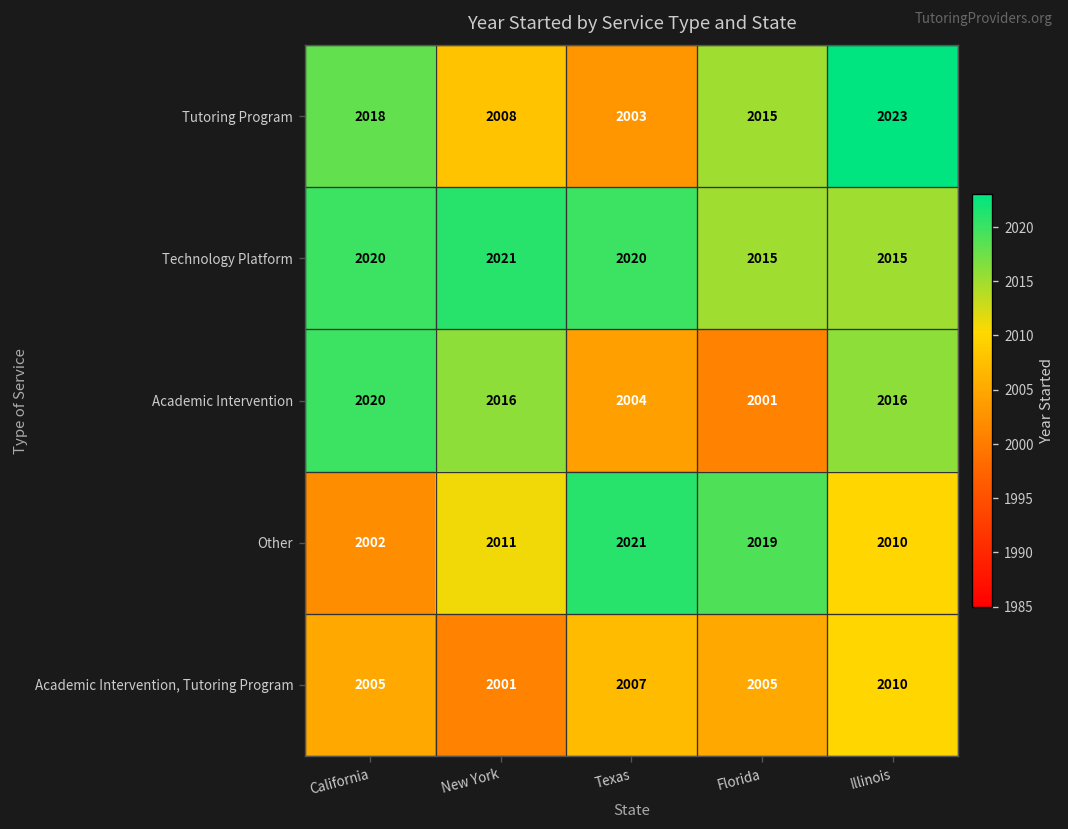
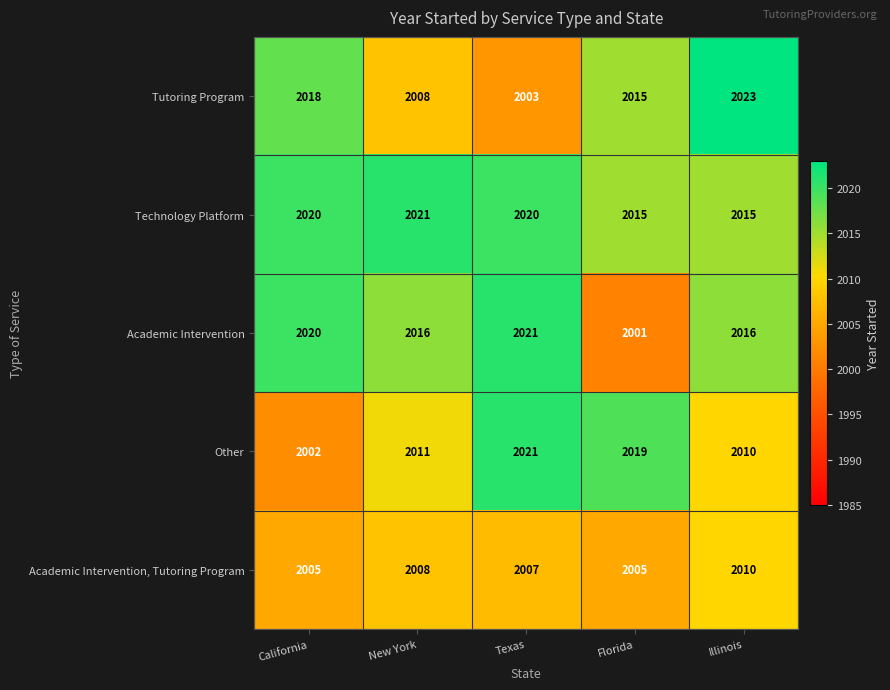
  {
    "Tutoring Program": {
      "California": 2018,
      "New York": 2008,
      "Texas": 2003,
      "Florida": 2015,
      "Illinois": 2023
    },
    "Technology Platform": {
      "California": 2020,
      "New York": 2021,
      "Texas": 2020,
      "Florida": 2015,
      "Illinois": 2015
    },
    "Academic Intervention": {
      "California": 2020,
      "New York": 2016,
-     "Texas": 2004,
+     "Texas": 2021,
      "Florida": 2001,
      "Illinois": 2016
    },
    "Other": {
      "California": 2002,
      "New York": 2011,
      "Texas": 2021,
      "Florida": 2019,
      "Illinois": 2010
    },
    "Academic Intervention, Tutoring Program": {
      "California": 2005,
-     "New York": 2001,
+     "New York": 2008,
      "Texas": 2007,
      "Florida": 2005,
      "Illinois": 2010
    }
  }
